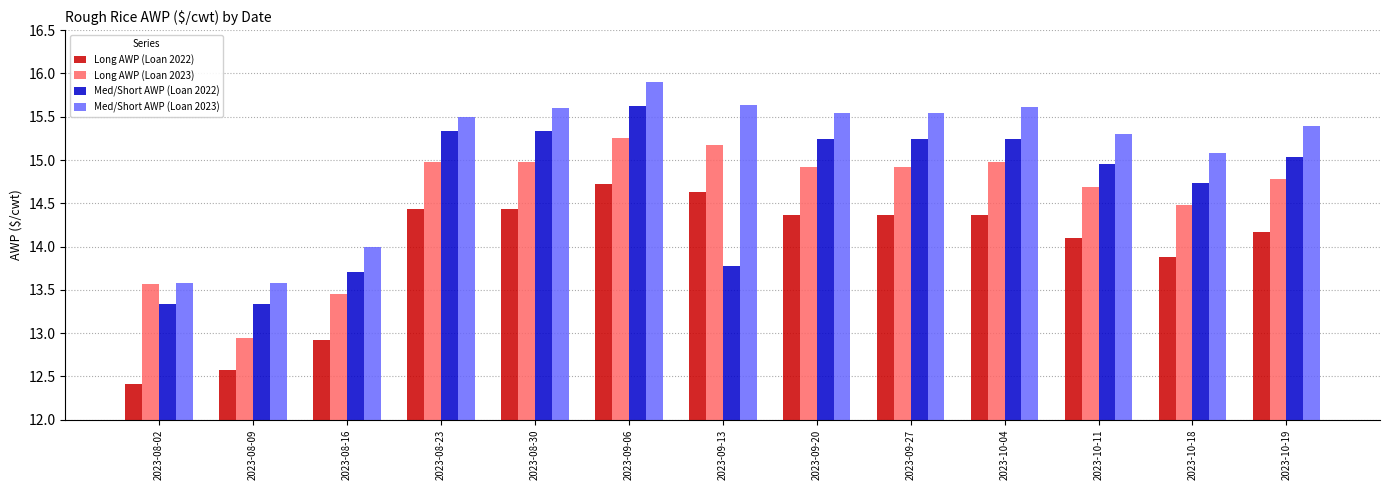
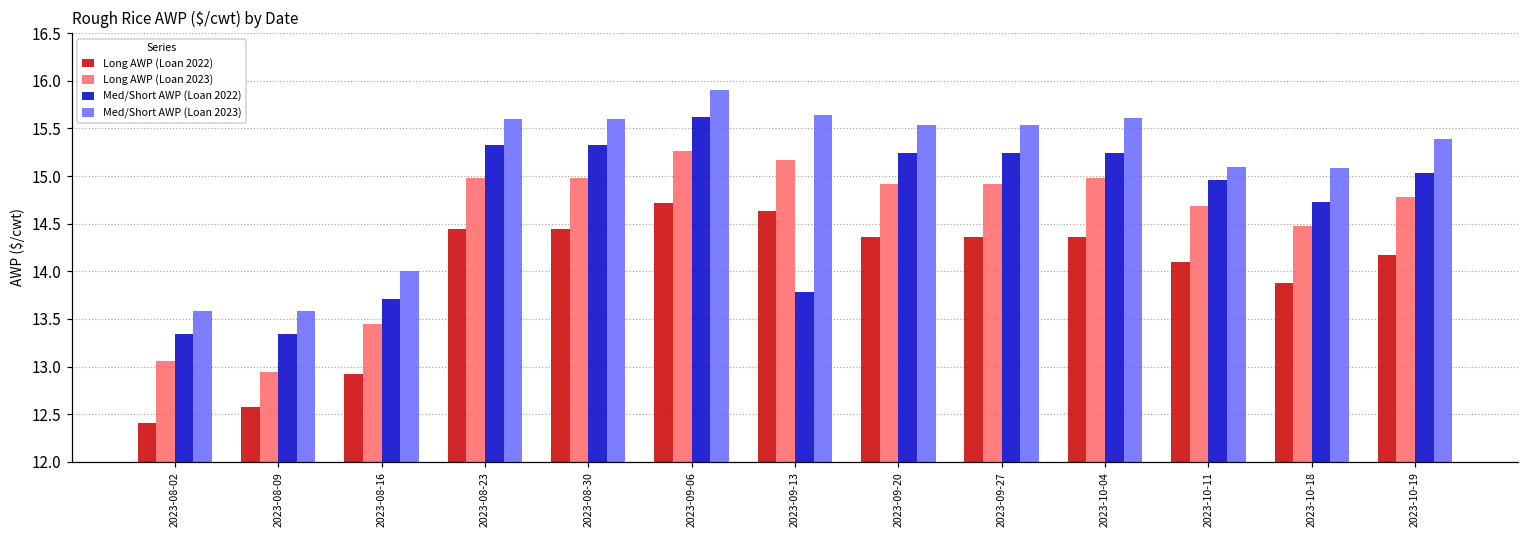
  {
    "Long AWP (Loan 2022)": {
      "2023-08-02": 12.4,
      "2023-08-09": 12.6,
      "2023-08-16": 12.9,
      "2023-08-23": 14.4,
      "2023-08-30": 14.4,
      "2023-09-06": 14.7,
      "2023-09-13": 14.6,
      "2023-09-20": 14.4,
      "2023-09-27": 14.4,
      "2023-10-04": 14.4,
      "2023-10-11": 14.1,
      "2023-10-18": 13.9,
      "2023-10-19": 14.2
    },
    "Long AWP (Loan 2023)": {
-     "2023-08-02": 13.6,
+     "2023-08-02": 13.1,
      "2023-08-09": 12.9,
      "2023-08-16": 13.5,
      "2023-08-23": 15.0,
      "2023-08-30": 15.0,
      "2023-09-06": 15.3,
      "2023-09-13": 15.2,
      "2023-09-20": 14.9,
      "2023-09-27": 14.9,
      "2023-10-04": 15.0,
      "2023-10-11": 14.7,
      "2023-10-18": 14.5,
      "2023-10-19": 14.8
    },
    "Med/Short AWP (Loan 2022)": {
      "2023-08-02": 13.3,
      "2023-08-09": 13.3,
      "2023-08-16": 13.7,
      "2023-08-23": 15.3,
      "2023-08-30": 15.3,
      "2023-09-06": 15.6,
      "2023-09-13": 13.8,
      "2023-09-20": 15.2,
      "2023-09-27": 15.2,
      "2023-10-04": 15.2,
      "2023-10-11": 15.0,
      "2023-10-18": 14.7,
      "2023-10-19": 15.0
    },
    "Med/Short AWP (Loan 2023)": {
      "2023-08-02": 13.6,
      "2023-08-09": 13.6,
      "2023-08-16": 14.0,
-     "2023-08-23": 15.5,
+     "2023-08-23": 15.6,
      "2023-08-30": 15.6,
      "2023-09-06": 15.9,
      "2023-09-13": 15.6,
      "2023-09-20": 15.5,
      "2023-09-27": 15.5,
      "2023-10-04": 15.6,
-     "2023-10-11": 15.3,
+     "2023-10-11": 15.1,
      "2023-10-18": 15.1,
      "2023-10-19": 15.4
    }
  }
